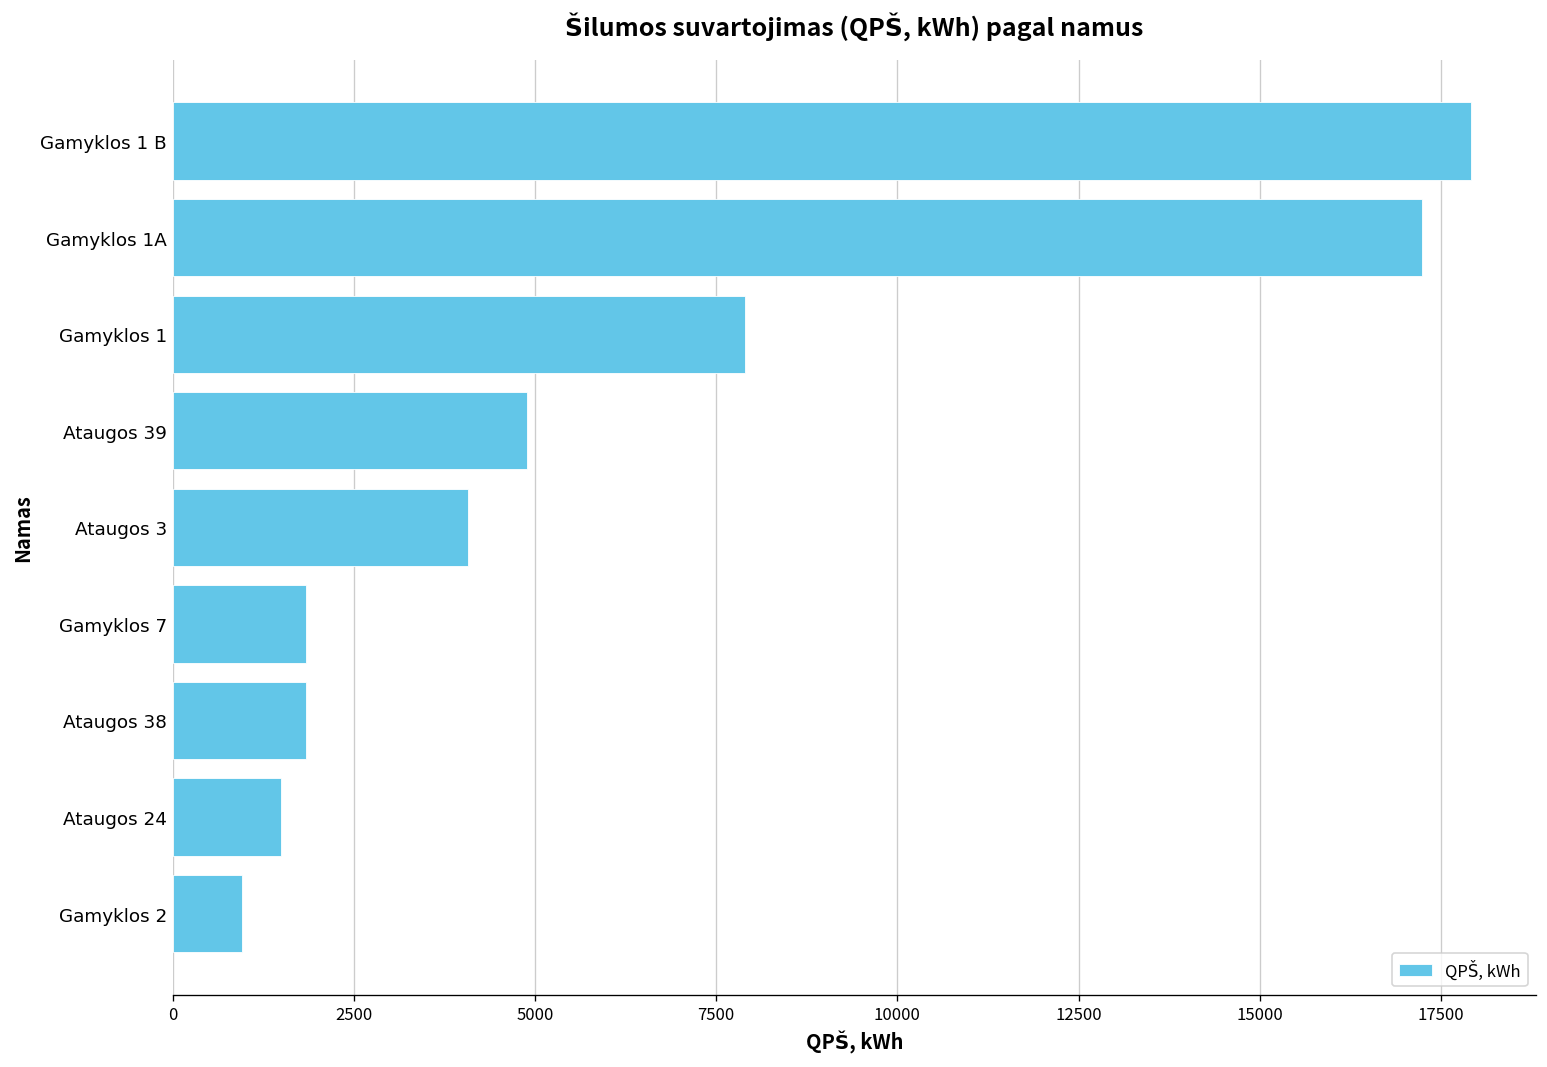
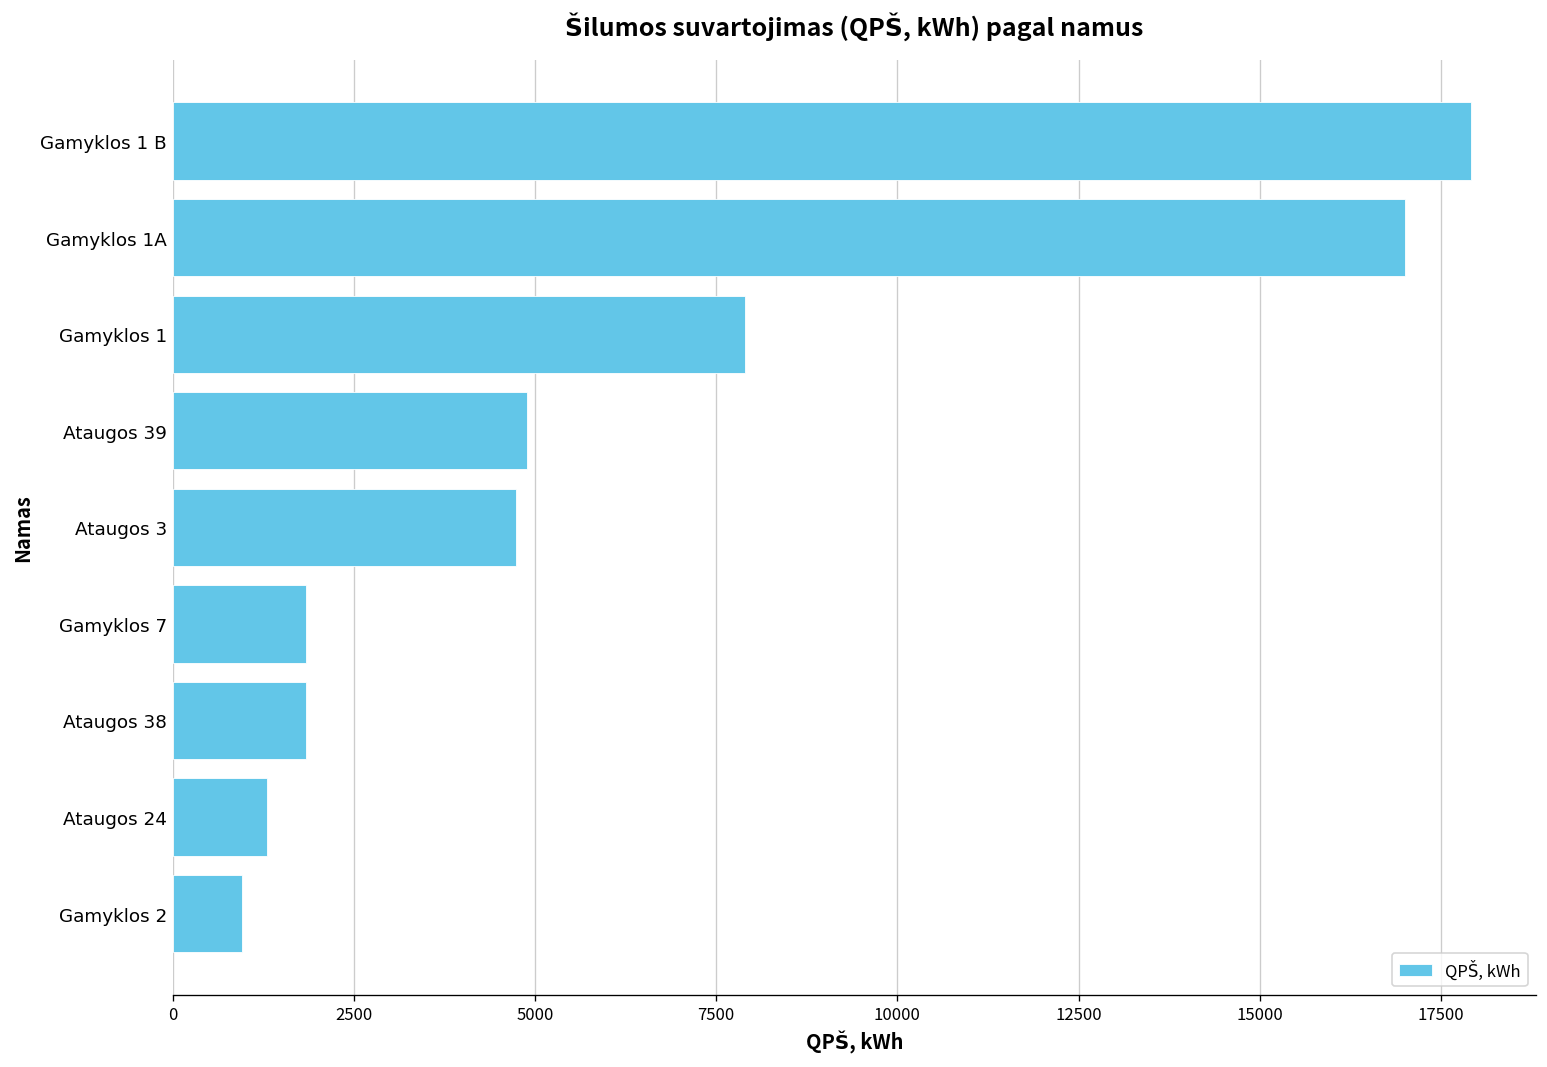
  {
    "Gamyklos 1 B": 17900,
-   "Gamyklos 1A": 17200,
+   "Gamyklos 1A": 17000,
    "Gamyklos 1": 7900,
    "Ataugos 39": 4900,
-   "Ataugos 3": 4100,
+   "Ataugos 3": 4700,
    "Gamyklos 7": 1800,
    "Ataugos 38": 1800,
-   "Ataugos 24": 1500,
+   "Ataugos 24": 1300,
    "Gamyklos 2": 1000
  }
